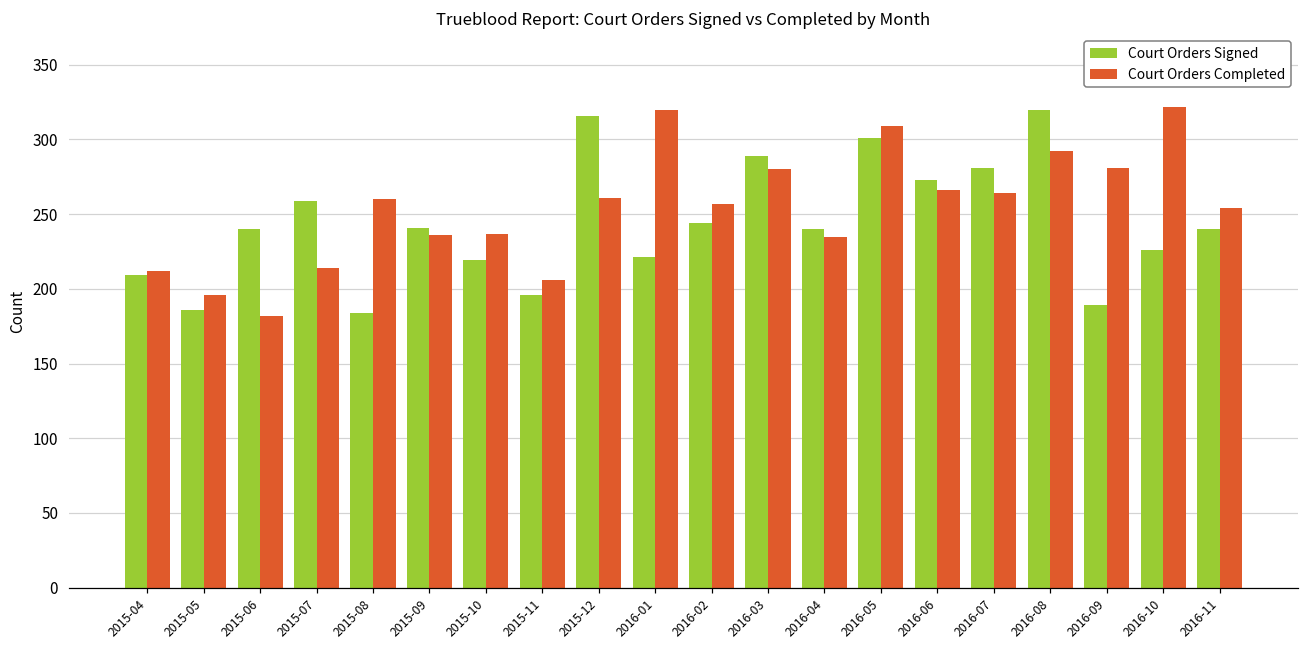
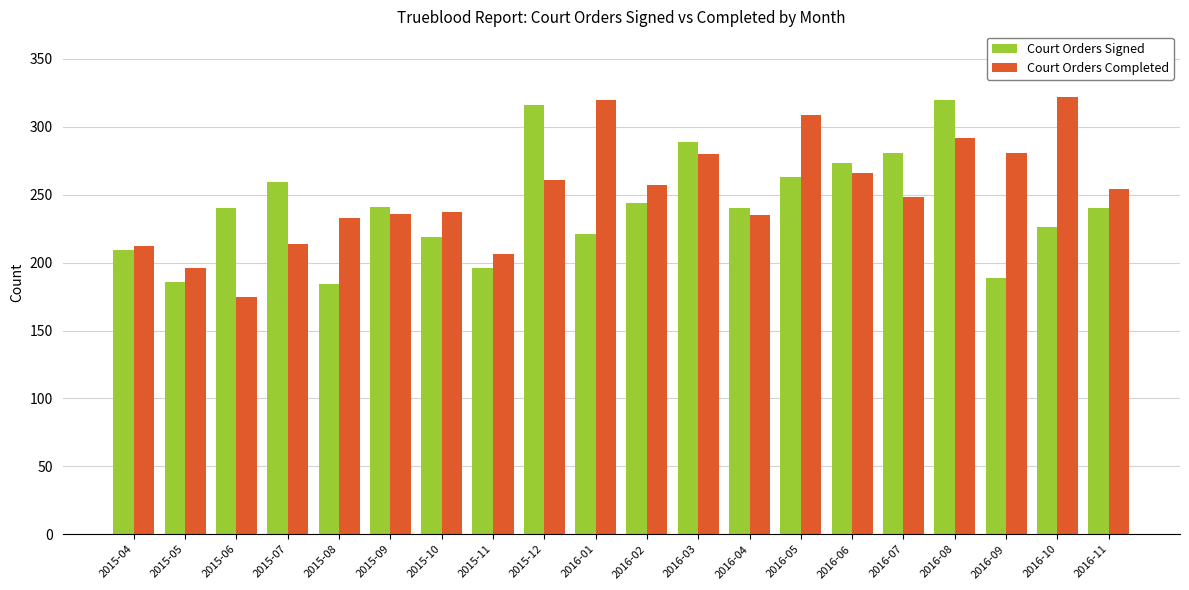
  {
    "Court Orders Signed": {
      "2015-04": 209,
      "2015-05": 186,
      "2015-06": 240,
      "2015-07": 259,
      "2015-08": 184,
      "2015-09": 241,
      "2015-10": 219,
      "2015-11": 196,
      "2015-12": 316,
      "2016-01": 221,
      "2016-02": 244,
      "2016-03": 289,
      "2016-04": 240,
-     "2016-05": 301,
+     "2016-05": 263,
      "2016-06": 273,
      "2016-07": 281,
      "2016-08": 320,
      "2016-09": 189,
      "2016-10": 226,
      "2016-11": 240
    },
    "Court Orders Completed": {
      "2015-04": 212,
      "2015-05": 196,
-     "2015-06": 182,
+     "2015-06": 175,
      "2015-07": 214,
-     "2015-08": 260,
+     "2015-08": 233,
      "2015-09": 236,
      "2015-10": 237,
      "2015-11": 206,
      "2015-12": 261,
      "2016-01": 320,
      "2016-02": 257,
      "2016-03": 280,
      "2016-04": 235,
      "2016-05": 309,
      "2016-06": 266,
-     "2016-07": 264,
+     "2016-07": 248,
      "2016-08": 292,
      "2016-09": 281,
      "2016-10": 322,
      "2016-11": 254
    }
  }
